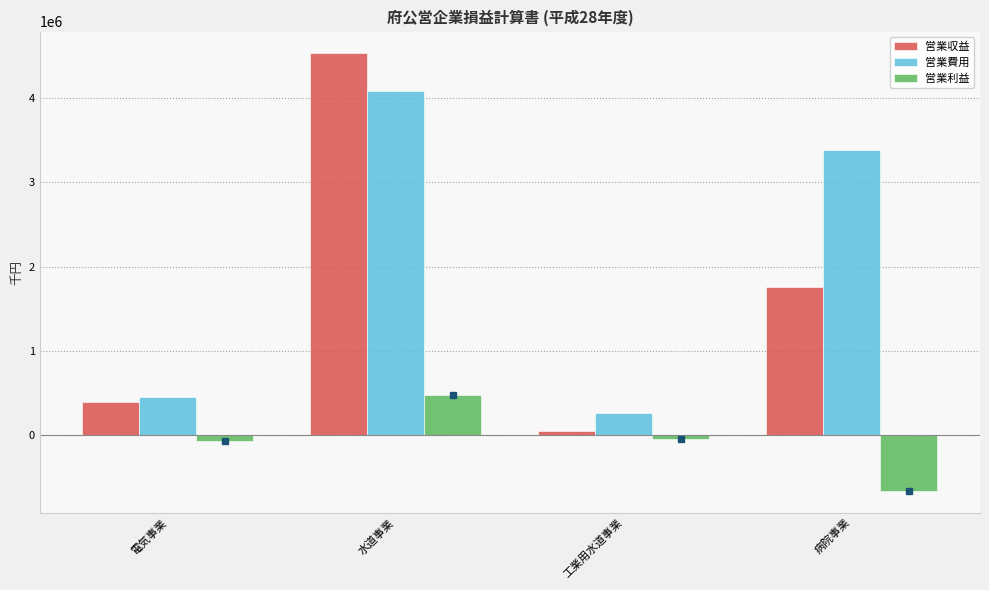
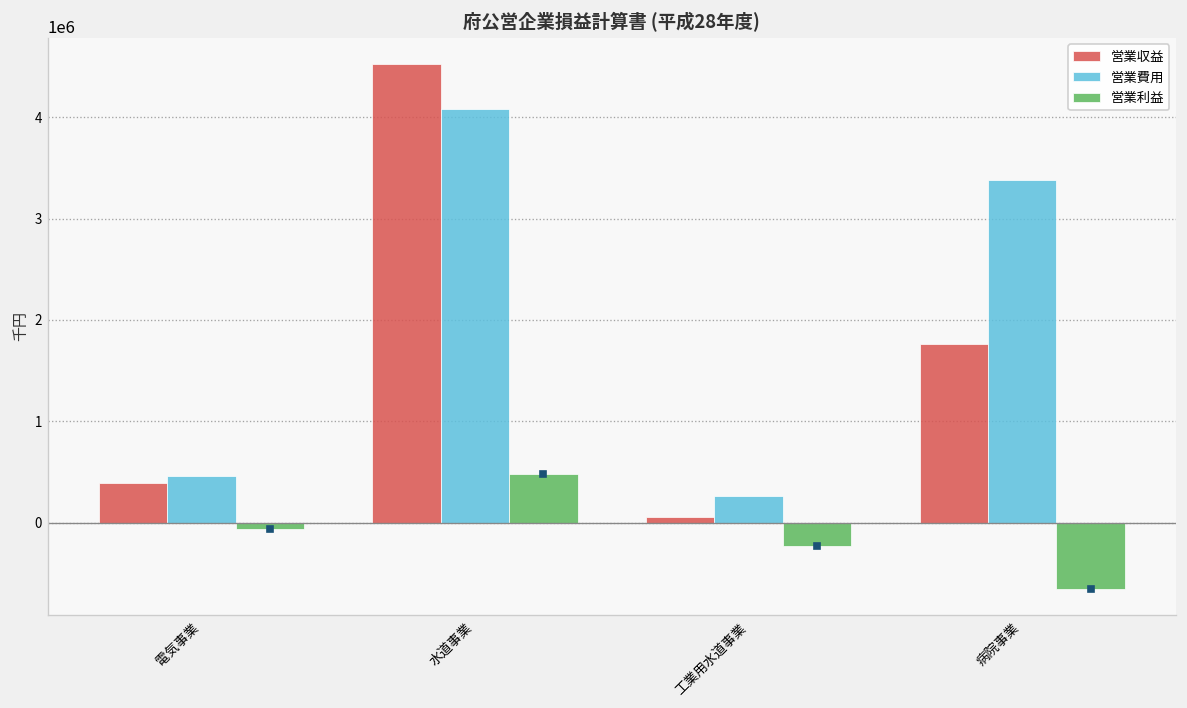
  {
    "営業収益": {
      "電気事業": 400000,
      "水道事業": 4500000,
      "工業用水道事業": 100000,
      "病院事業": 1800000
    },
    "営業費用": {
      "電気事業": 500000,
      "水道事業": 4100000,
      "工業用水道事業": 300000,
      "病院事業": 3400000
    },
    "営業利益": {
      "電気事業": -100000,
      "水道事業": 500000,
-     "工業用水道事業": 0,
+     "工業用水道事業": -200000,
      "病院事業": -700000
    }
  }
